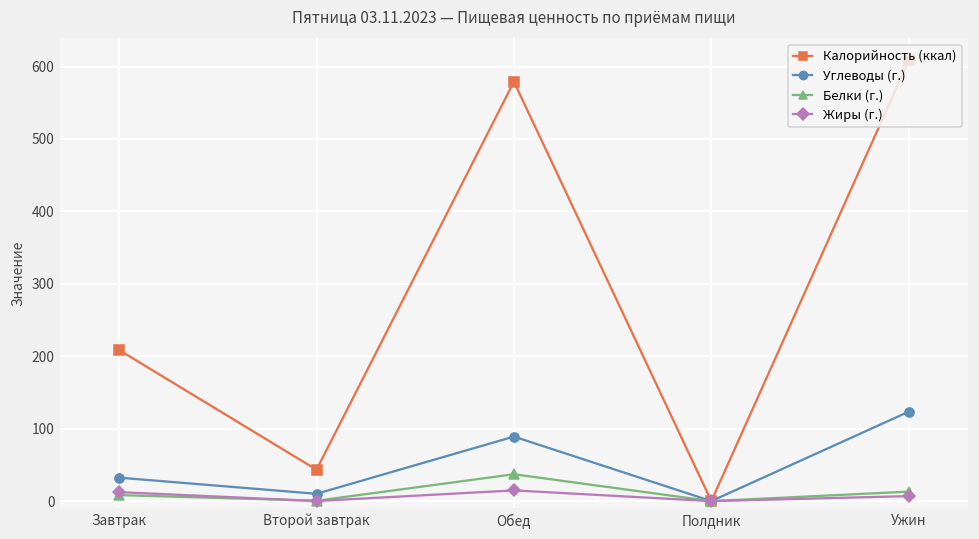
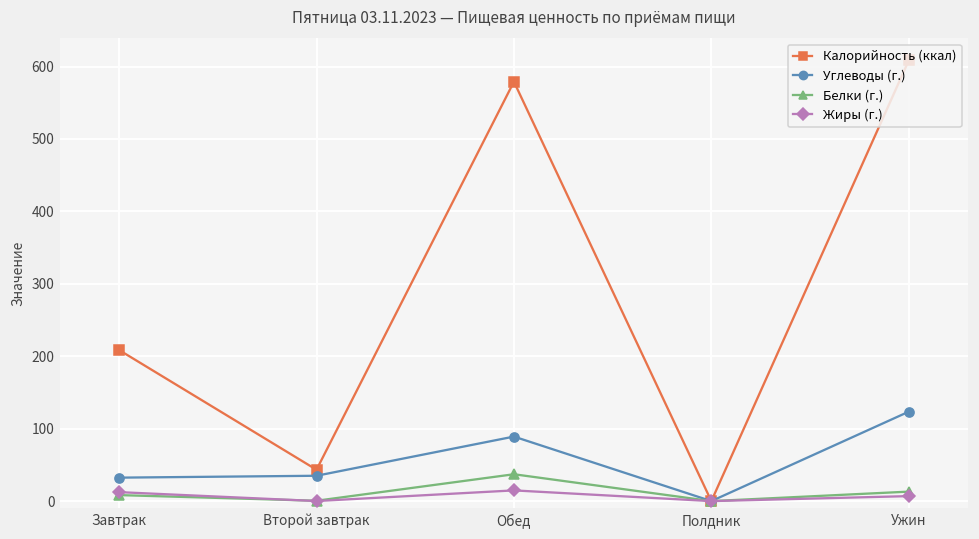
  {
    "Калорийность (ккал)": {
      "Завтрак": 210,
      "Второй завтрак": 40,
      "Обед": 580
    },
    "Углеводы (г.)": {
      "Завтрак": 30,
-     "Второй завтрак": 10,
+     "Второй завтрак": 40,
      "Обед": 90,
      "Ужин": 120
    },
    "Белки (г.)": {
      "Завтрак": 10,
      "Обед": 40,
      "Ужин": 10
    },
    "Жиры (г.)": {
      "Завтрак": 10,
      "Обед": 10,
      "Ужин": 10
    }
  }
